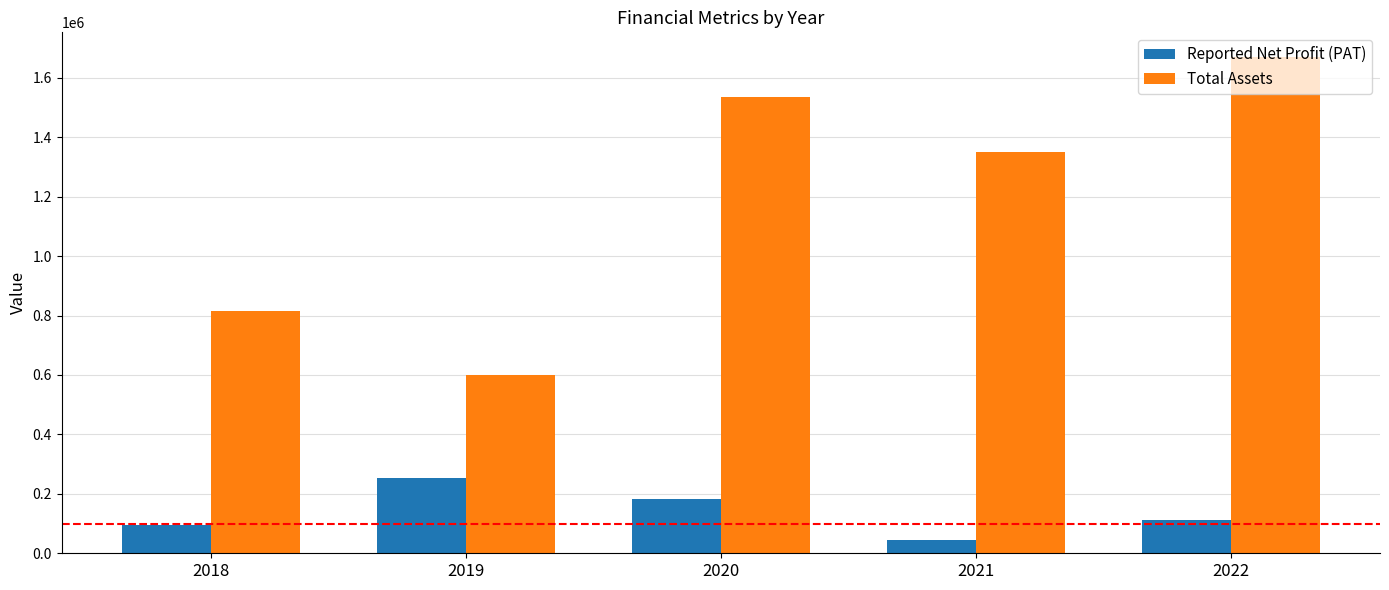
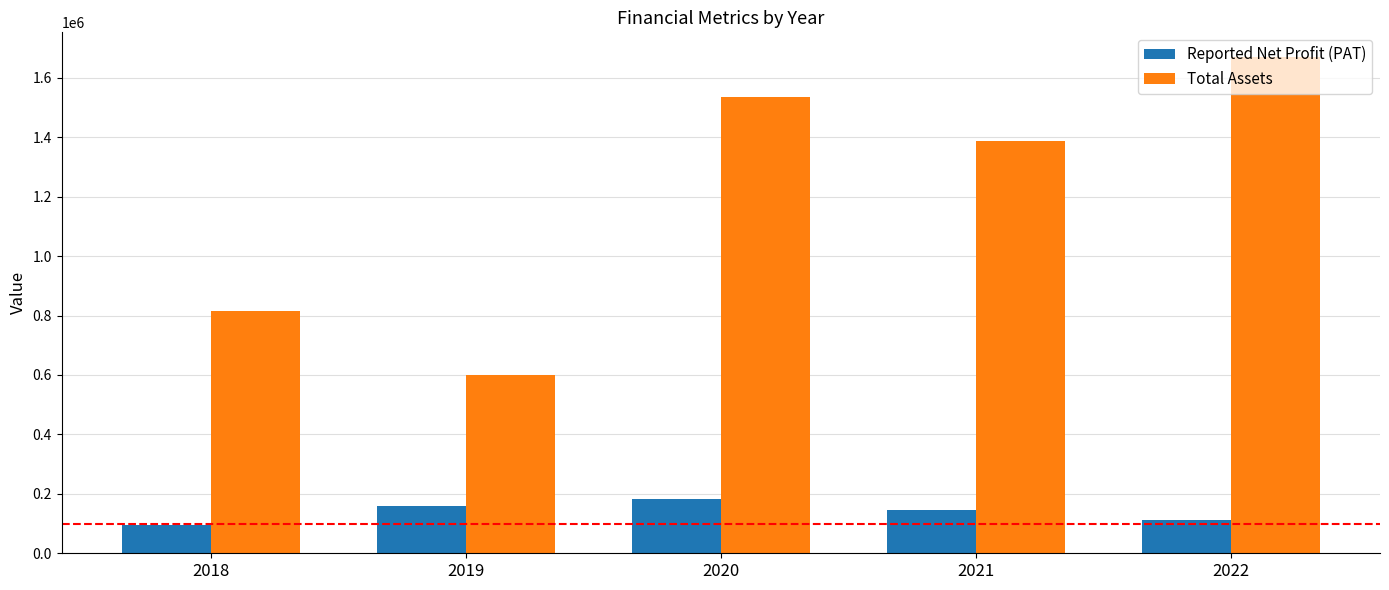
  {
    "Reported Net Profit (PAT)": {
      "2018": 100000,
-     "2019": 250000,
+     "2019": 160000,
      "2020": 180000,
-     "2021": 40000,
+     "2021": 150000,
      "2022": 110000
    },
    "Total Assets": {
      "2018": 820000,
      "2019": 600000,
      "2020": 1530000,
-     "2021": 1350000
+     "2021": 1390000
    }
  }
